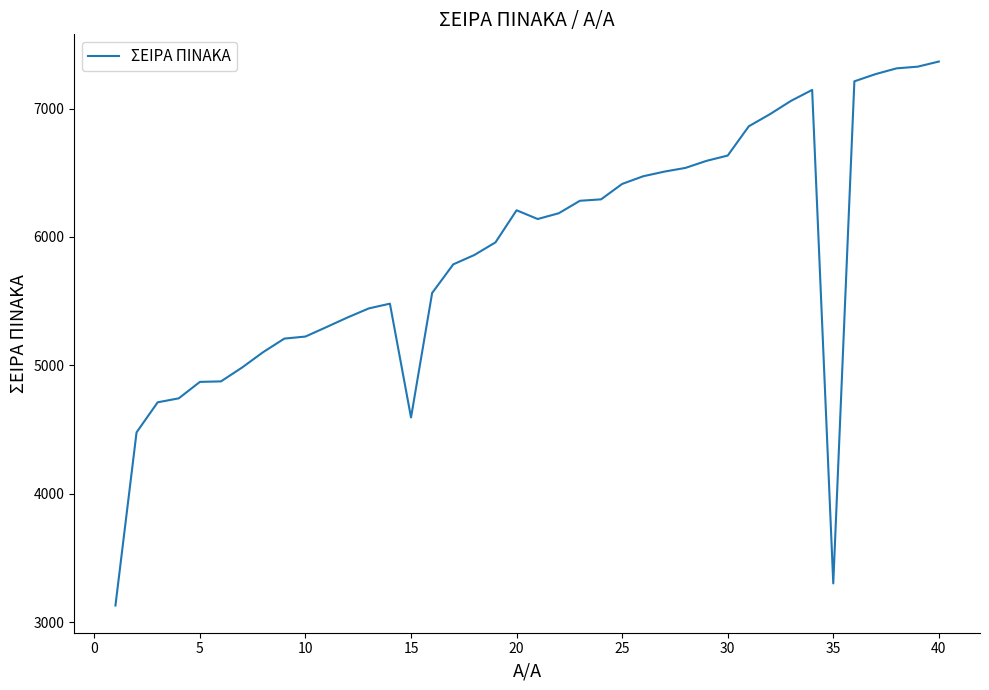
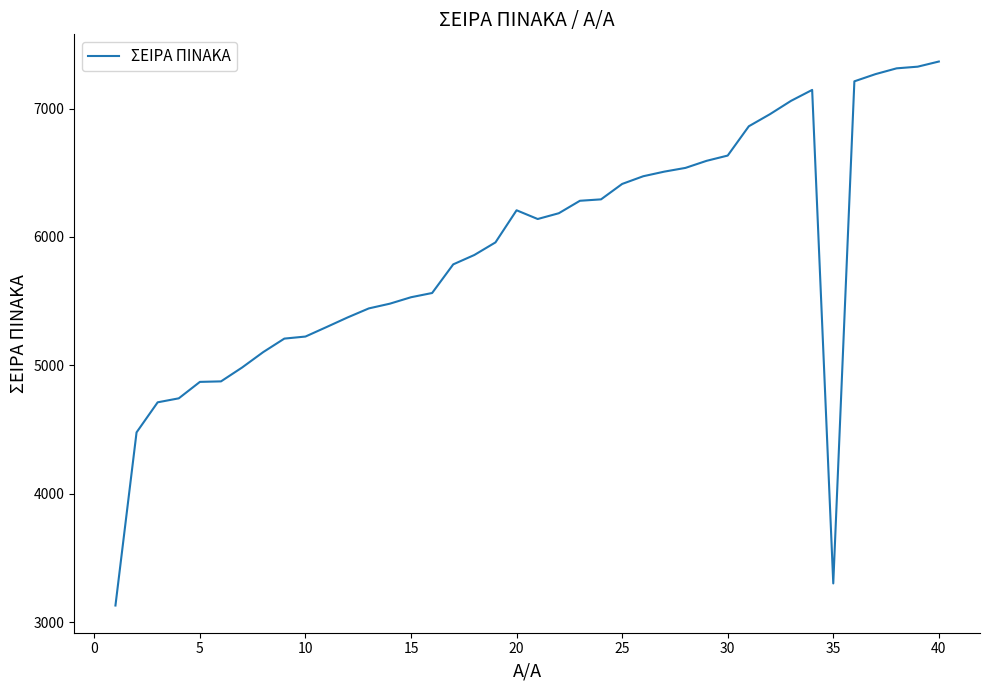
  {
    "5": 4870,
    "10": 5230,
-   "15": 4600,
+   "15": 5530,
    "20": 6210,
    "25": 6410,
    "30": 6630,
    "35": 3300,
    "40": 7370
  }
